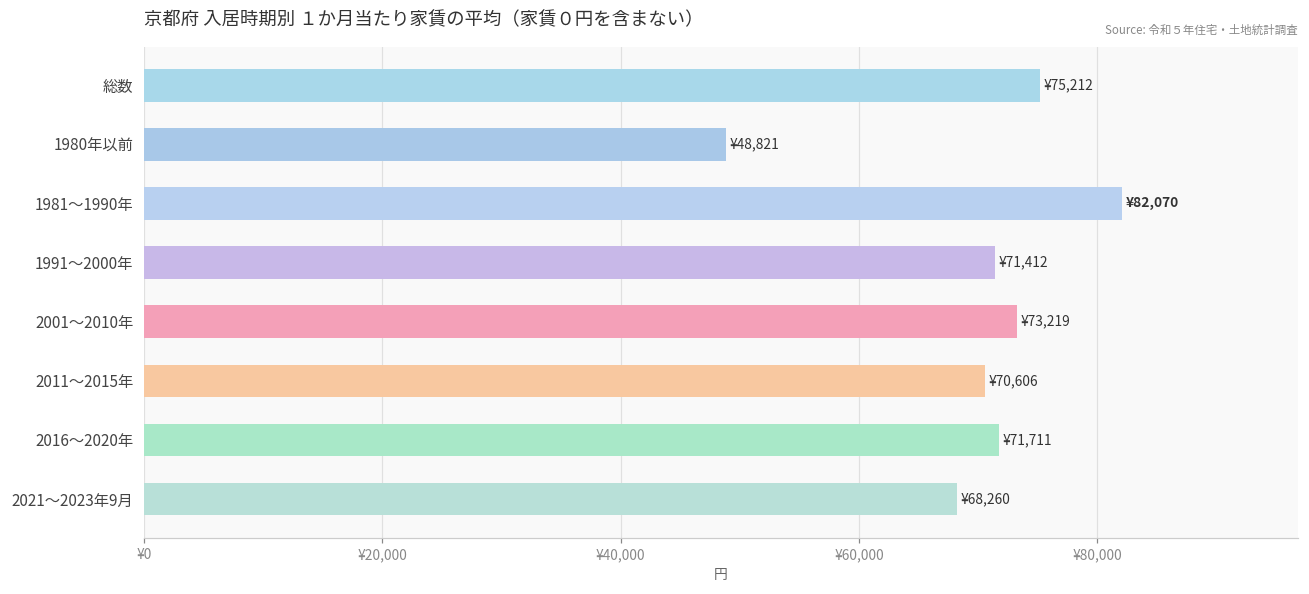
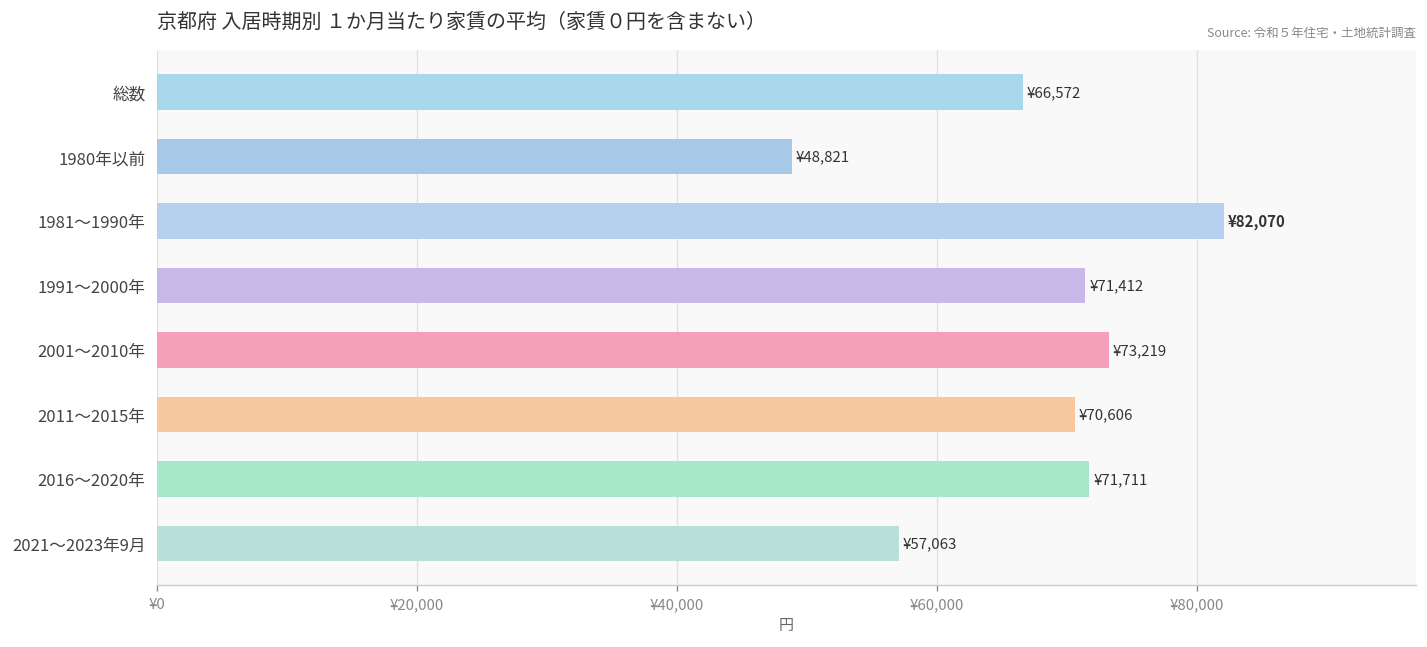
  {
-   "総数": "¥75,212",
+   "総数": "¥66,572",
    "1980年以前": "¥48,821",
    "1981～1990年": "¥82,070",
    "1991～2000年": "¥71,412",
    "2001～2010年": "¥73,219",
    "2011～2015年": "¥70,606",
    "2016～2020年": "¥71,711",
-   "2021～2023年9月": "¥68,260"
+   "2021～2023年9月": "¥57,063"
  }
